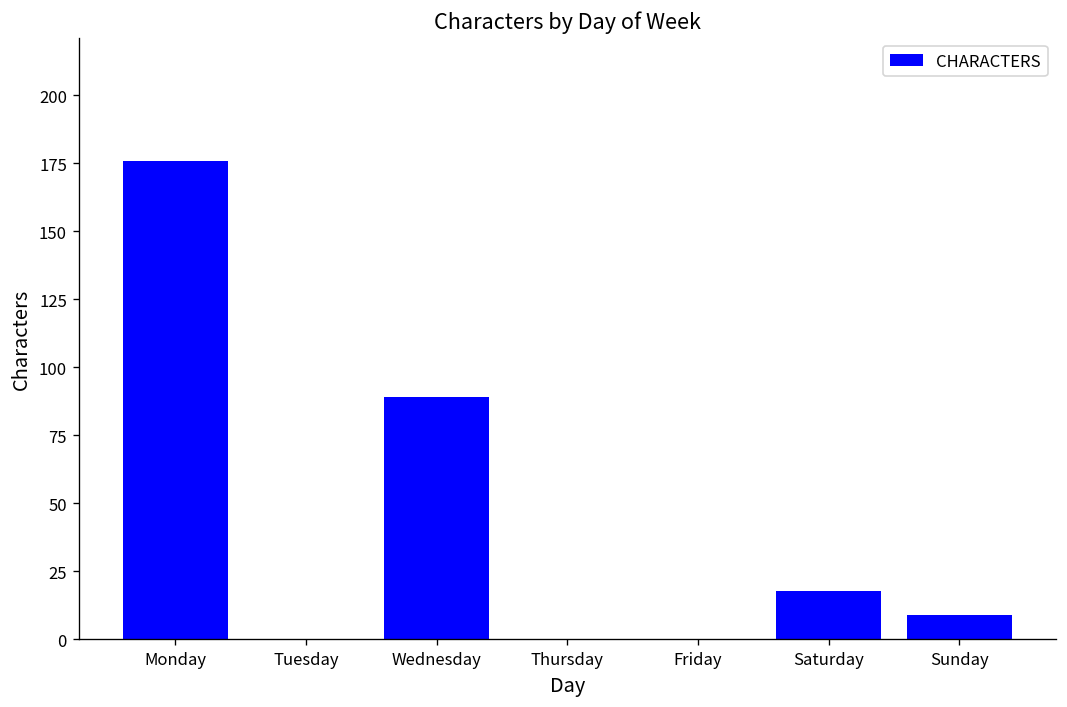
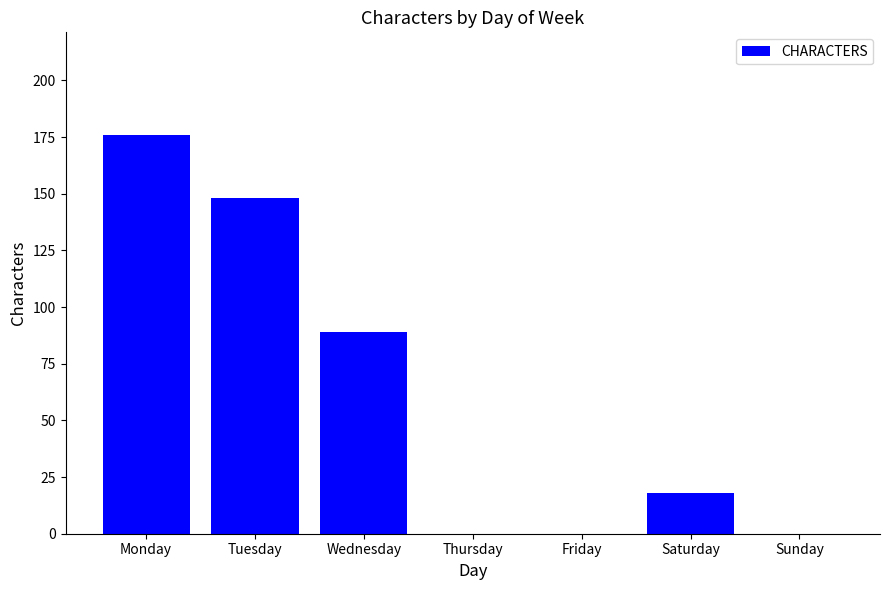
  {
    "Monday": 176,
-   "Tuesday": 0,
+   "Tuesday": 148,
    "Wednesday": 89,
    "Thursday": 0,
    "Friday": 0,
    "Saturday": 18,
-   "Sunday": 9
+   "Sunday": 0
  }
